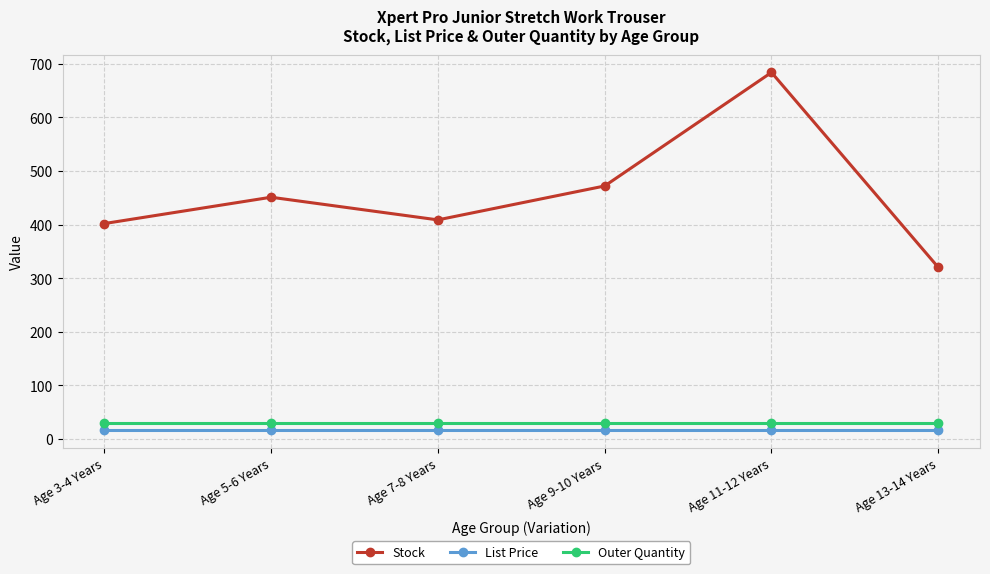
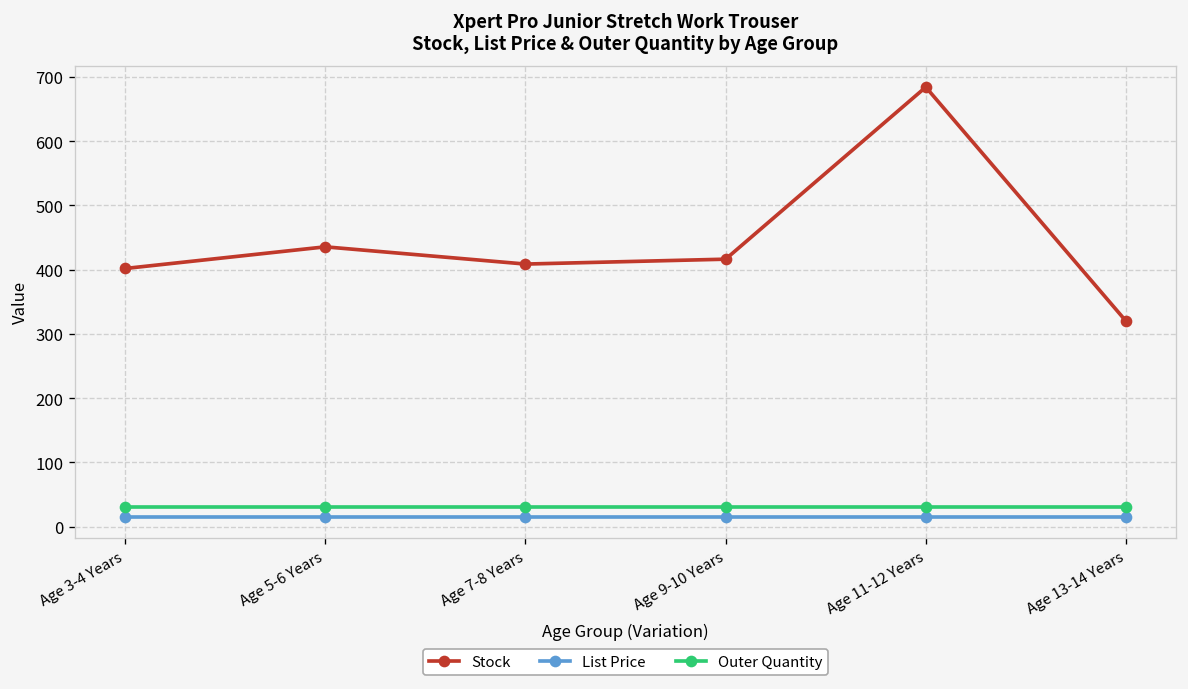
  {
    "Stock": {
      "Age 3-4 Years": 400,
-     "Age 5-6 Years": 450,
+     "Age 5-6 Years": 440,
      "Age 7-8 Years": 410,
-     "Age 9-10 Years": 470,
+     "Age 9-10 Years": 420,
      "Age 11-12 Years": 680,
      "Age 13-14 Years": 320
    },
    "List Price": {
      "Age 3-4 Years": 20,
      "Age 5-6 Years": 20,
      "Age 7-8 Years": 20,
      "Age 9-10 Years": 20,
      "Age 11-12 Years": 20,
      "Age 13-14 Years": 20
    },
    "Outer Quantity": {
      "Age 3-4 Years": 30,
      "Age 5-6 Years": 30,
      "Age 7-8 Years": 30,
      "Age 9-10 Years": 30,
      "Age 11-12 Years": 30,
      "Age 13-14 Years": 30
    }
  }
